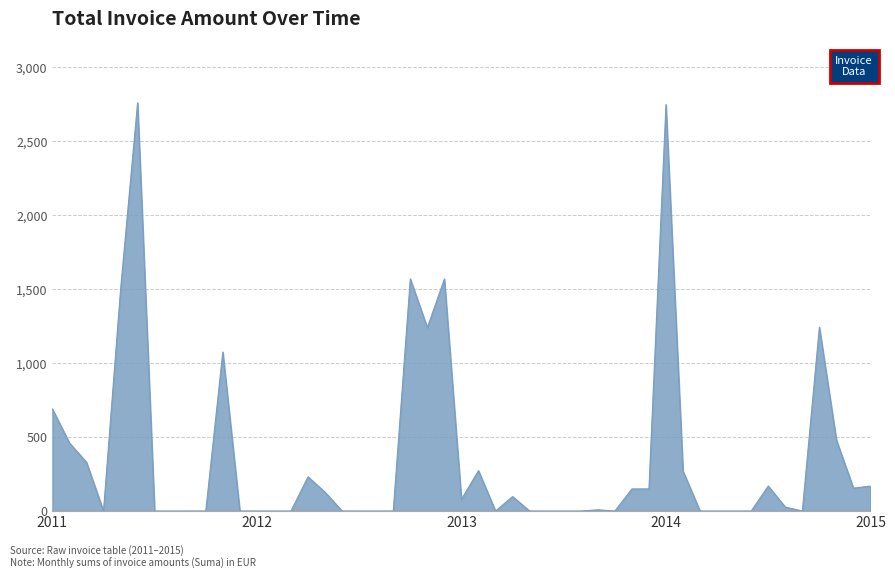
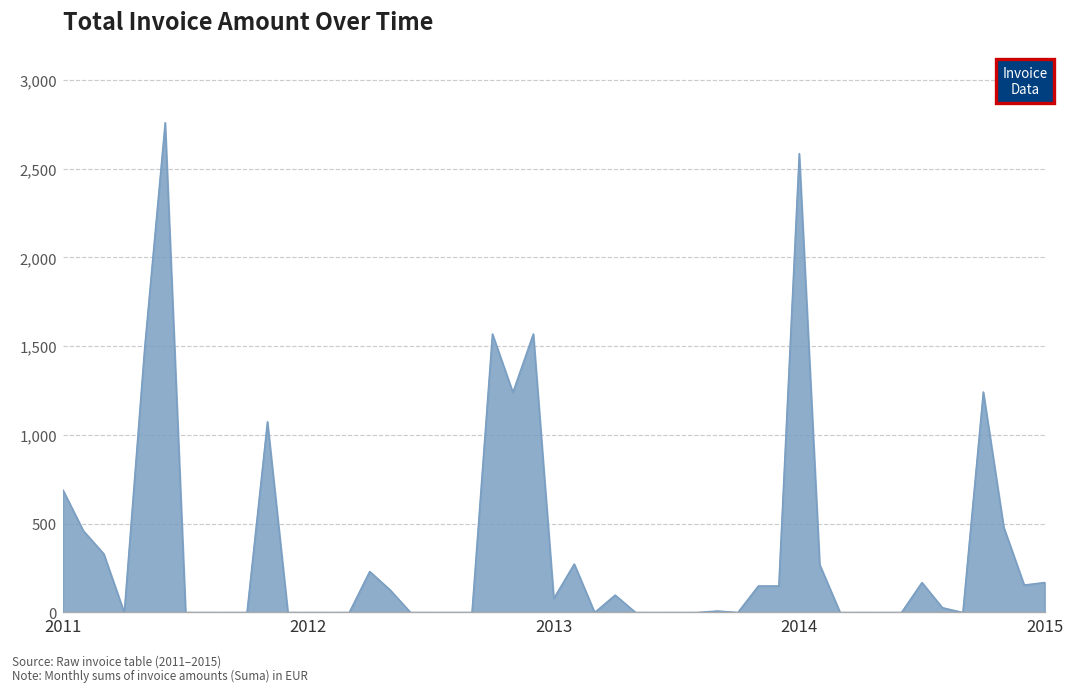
  {
    "2011": "690",
    "2012": "0",
    "2013": "80",
-   "2014": "2,750",
+   "2014": "2,590",
    "2015": "170"
  }
